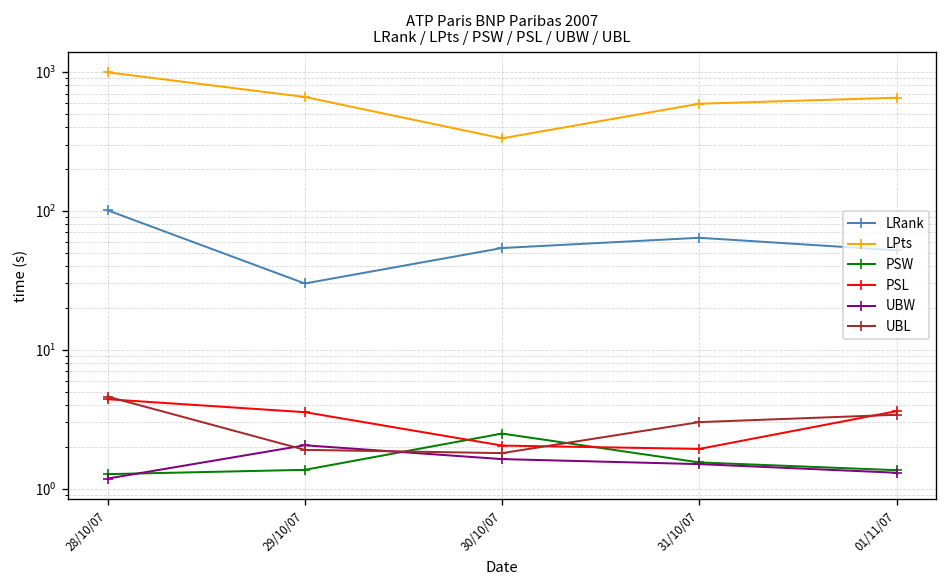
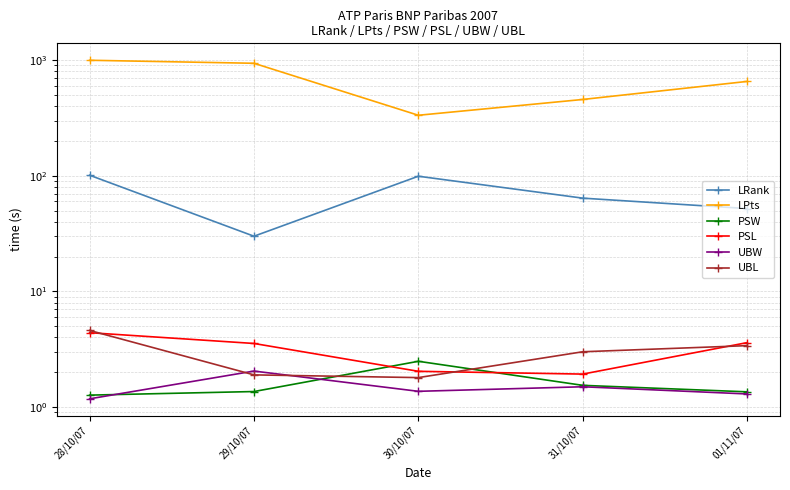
  {
    "LRank": {
      "28/10/07": 100,
      "29/10/07": 30,
-     "30/10/07": 50,
+     "30/10/07": 100,
      "31/10/07": 60
    },
    "LPts": {
      "28/10/07": 1000,
-     "29/10/07": 700,
+     "29/10/07": 900,
      "30/10/07": 330,
-     "31/10/07": 600,
+     "31/10/07": 460,
      "01/11/07": 700
    },
    "PSW": {
      "28/10/07": 1.3,
      "29/10/07": 1.4,
      "30/10/07": 2.5
    },
    "PSL": {
      "29/10/07": 3.6,
      "30/10/07": 2.0,
      "31/10/07": 1.9,
      "01/11/07": 3.6
    },
    "UBW": {
      "28/10/07": 1.2,
      "29/10/07": 2.1,
-     "30/10/07": 1.6
+     "30/10/07": 1.4
    },
    "UBL": {
      "29/10/07": 1.9,
      "30/10/07": 1.8,
      "31/10/07": 3.0,
      "01/11/07": 3.4
    }
  }
